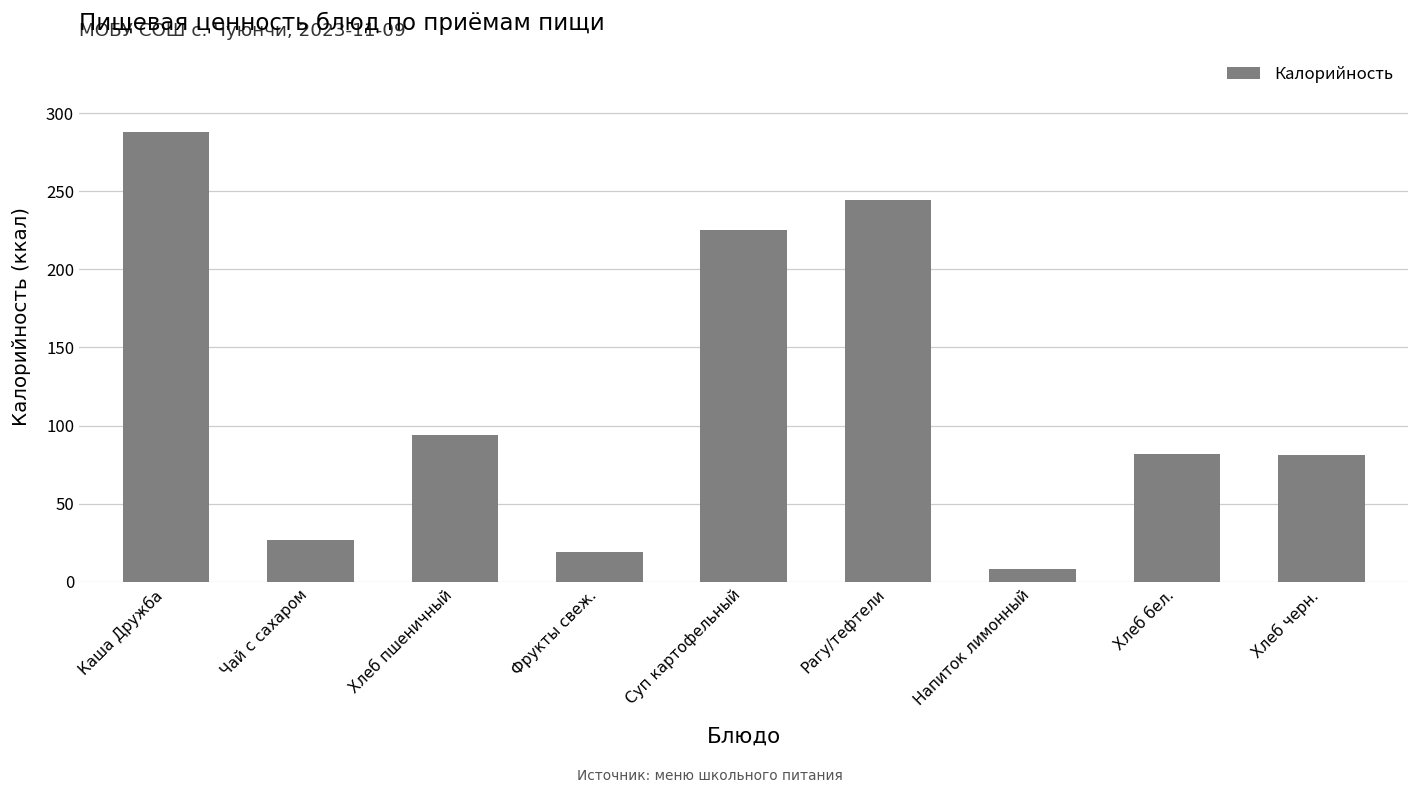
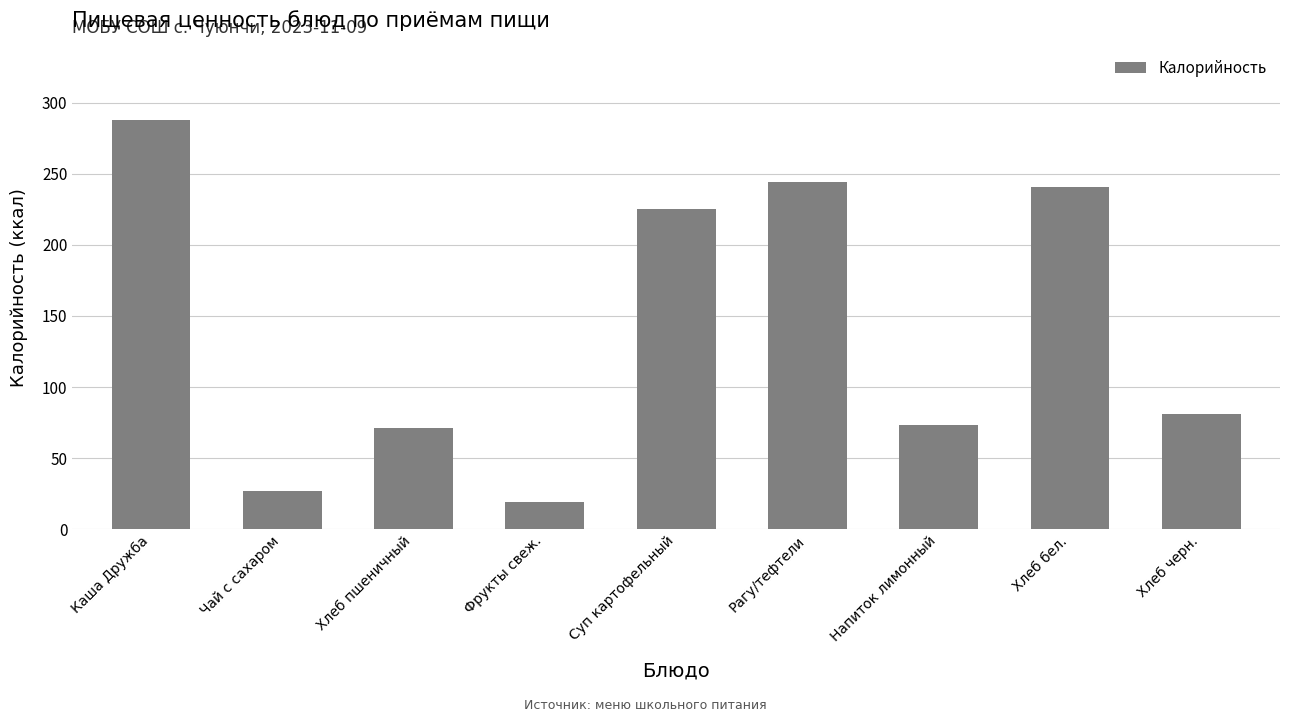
  {
    "Каша Дружба": 288,
    "Чай с сахаром": 27,
-   "Хлеб пшеничный": 94,
+   "Хлеб пшеничный": 71,
    "Фрукты свеж.": 19,
    "Суп картофельный": 225,
    "Рагу/тефтели": 244,
-   "Напиток лимонный": 8,
-   "Хлеб бел.": 82,
+   "Напиток лимонный": 73,
+   "Хлеб бел.": 241,
    "Хлеб черн.": 81
  }
